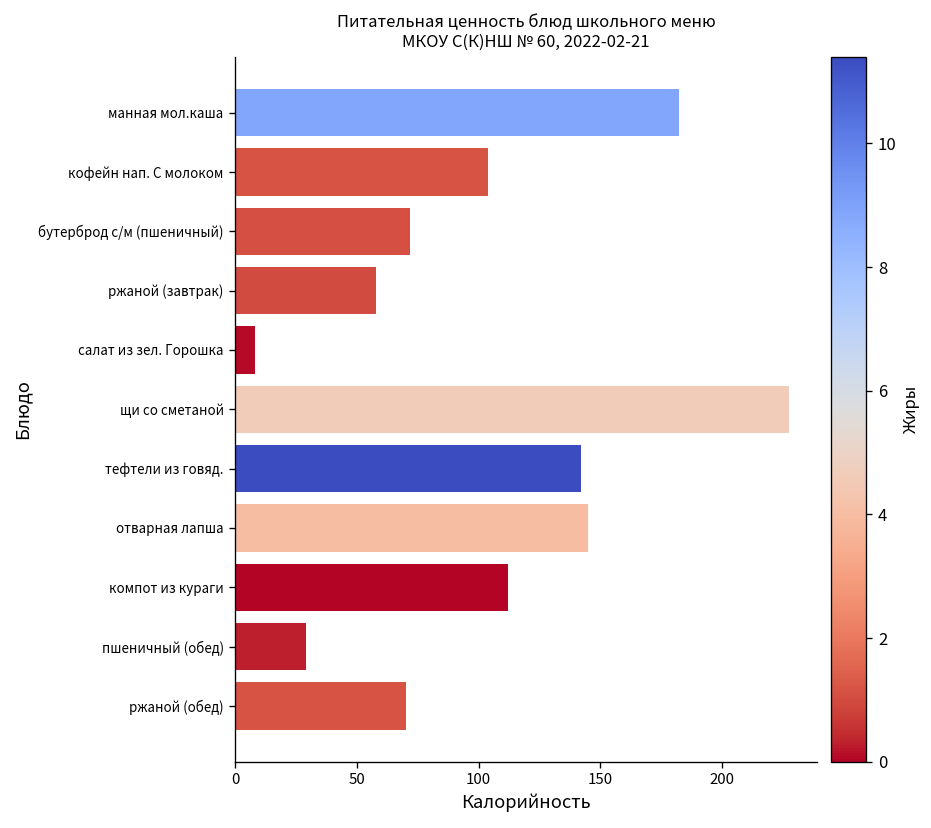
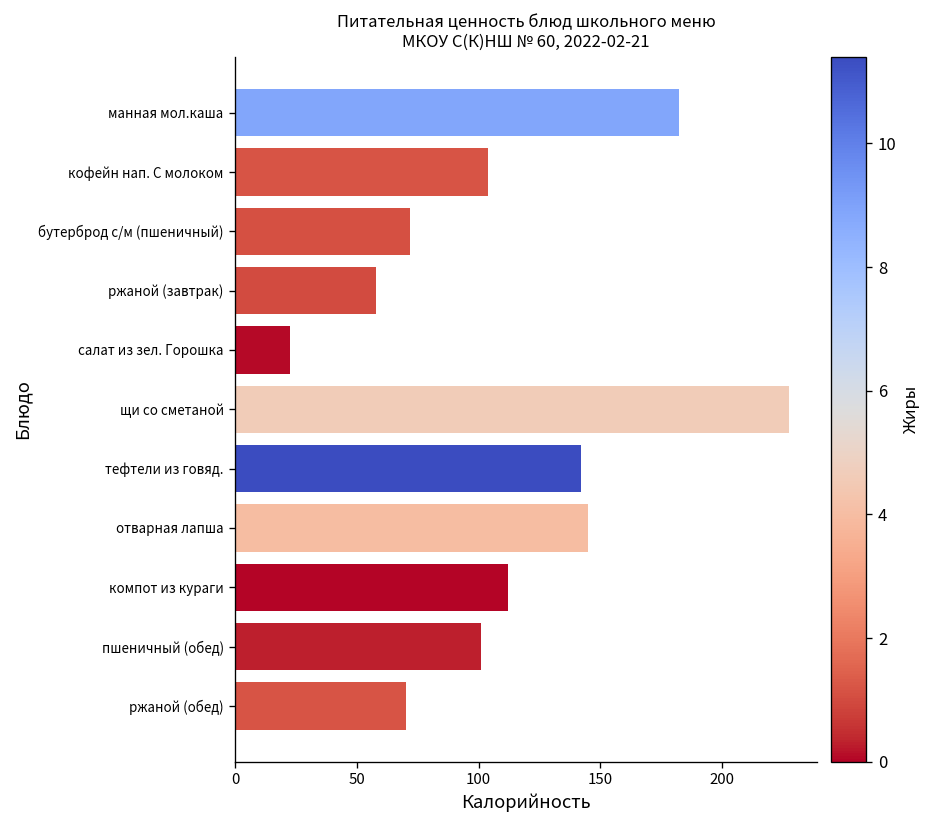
  {
    "манная мол.каша": 182,
    "кофейн нап. С молоком": 104,
    "бутерброд с/м (пшеничный)": 72,
    "ржаной (завтрак)": 58,
-   "салат из зел. Горошка": 8,
+   "салат из зел. Горошка": 22,
    "щи со сметаной": 228,
    "тефтели из говяд.": 142,
    "отварная лапша": 145,
    "компот из кураги": 112,
-   "пшеничный (обед)": 29,
+   "пшеничный (обед)": 101,
    "ржаной (обед)": 70
  }
